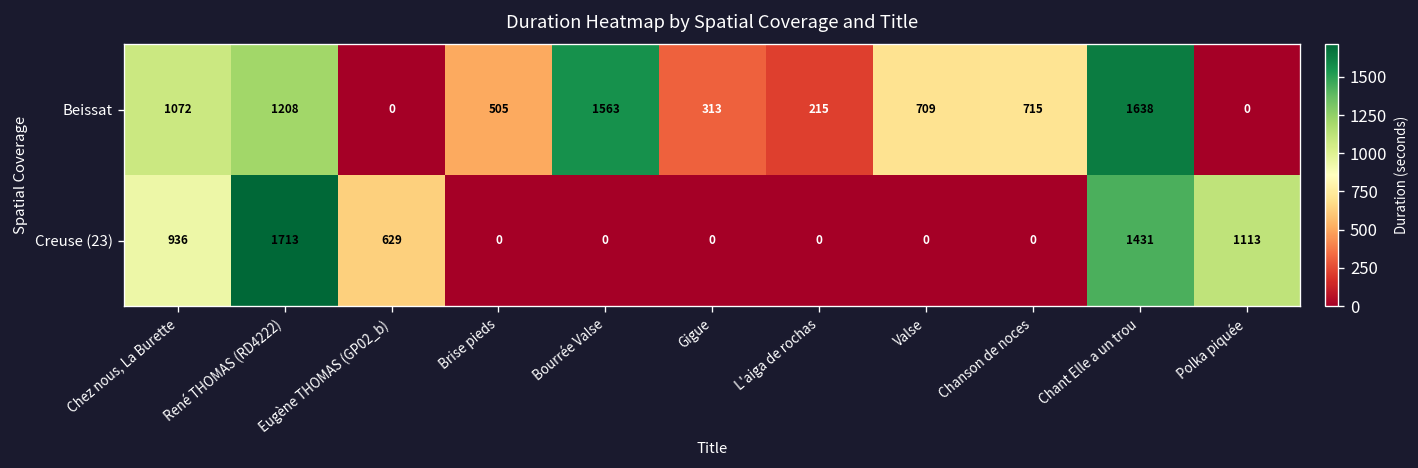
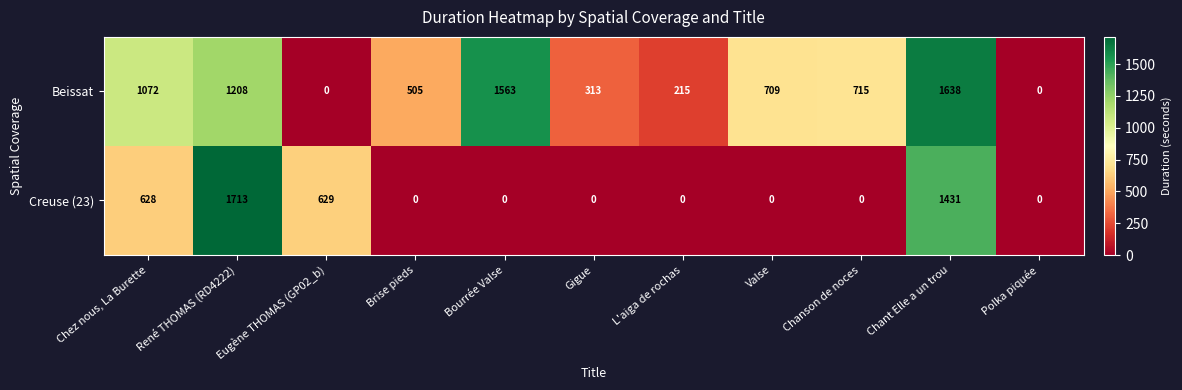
  {
    "Beissat": {
      "Chez nous, La Burette": 1072,
      "René THOMAS (RD4222)": 1208,
      "Eugène THOMAS (GP02_b)": 0,
      "Brise pieds": 505,
      "Bourrée Valse": 1563,
      "Gigue": 313,
      "L'aiga de rochas": 215,
      "Valse": 709,
      "Chanson de noces": 715,
      "Chant Elle a un trou": 1638,
      "Polka piquée": 0
    },
    "Creuse (23)": {
-     "Chez nous, La Burette": 936,
+     "Chez nous, La Burette": 628,
      "René THOMAS (RD4222)": 1713,
      "Eugène THOMAS (GP02_b)": 629,
      "Brise pieds": 0,
      "Bourrée Valse": 0,
      "Gigue": 0,
      "L'aiga de rochas": 0,
      "Valse": 0,
      "Chanson de noces": 0,
      "Chant Elle a un trou": 1431,
-     "Polka piquée": 1113
+     "Polka piquée": 0
    }
  }
